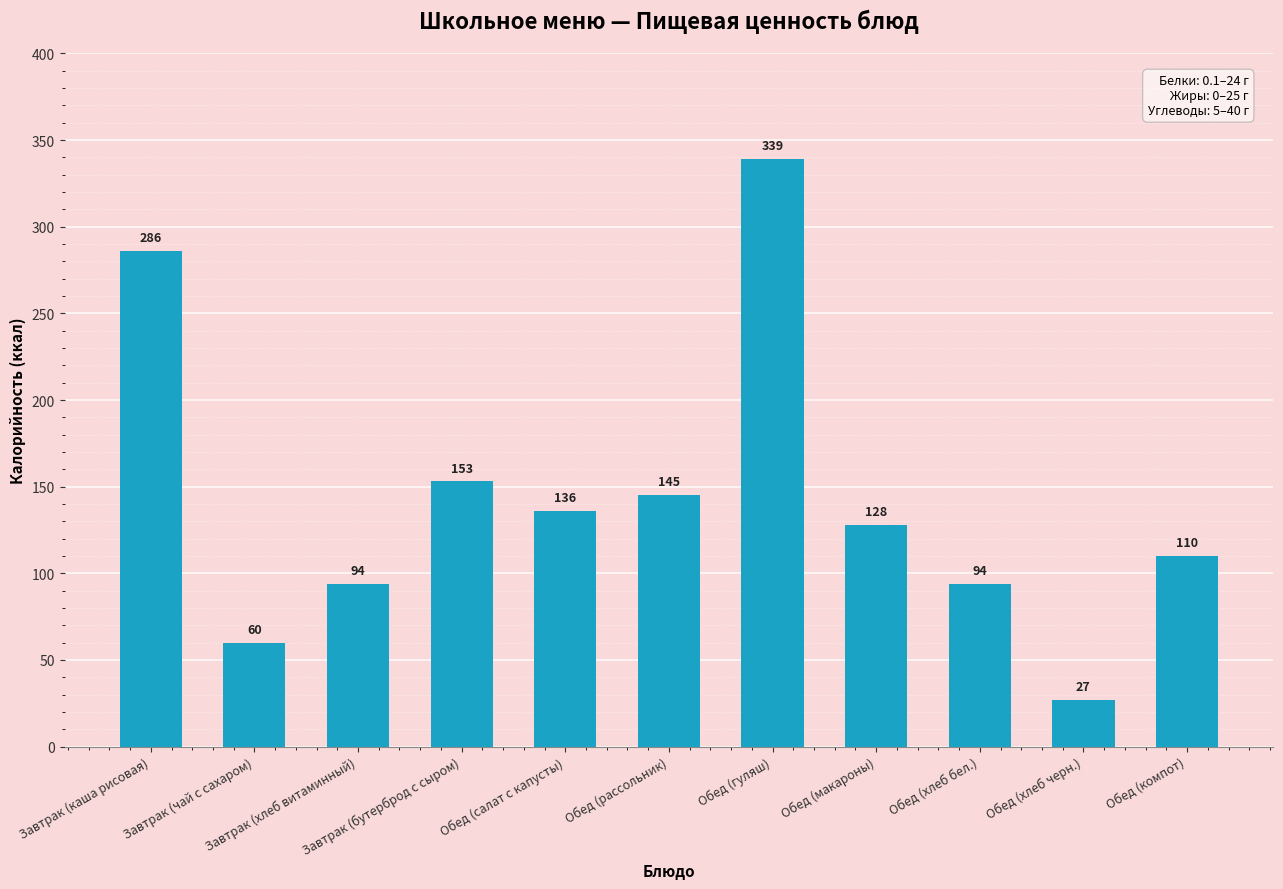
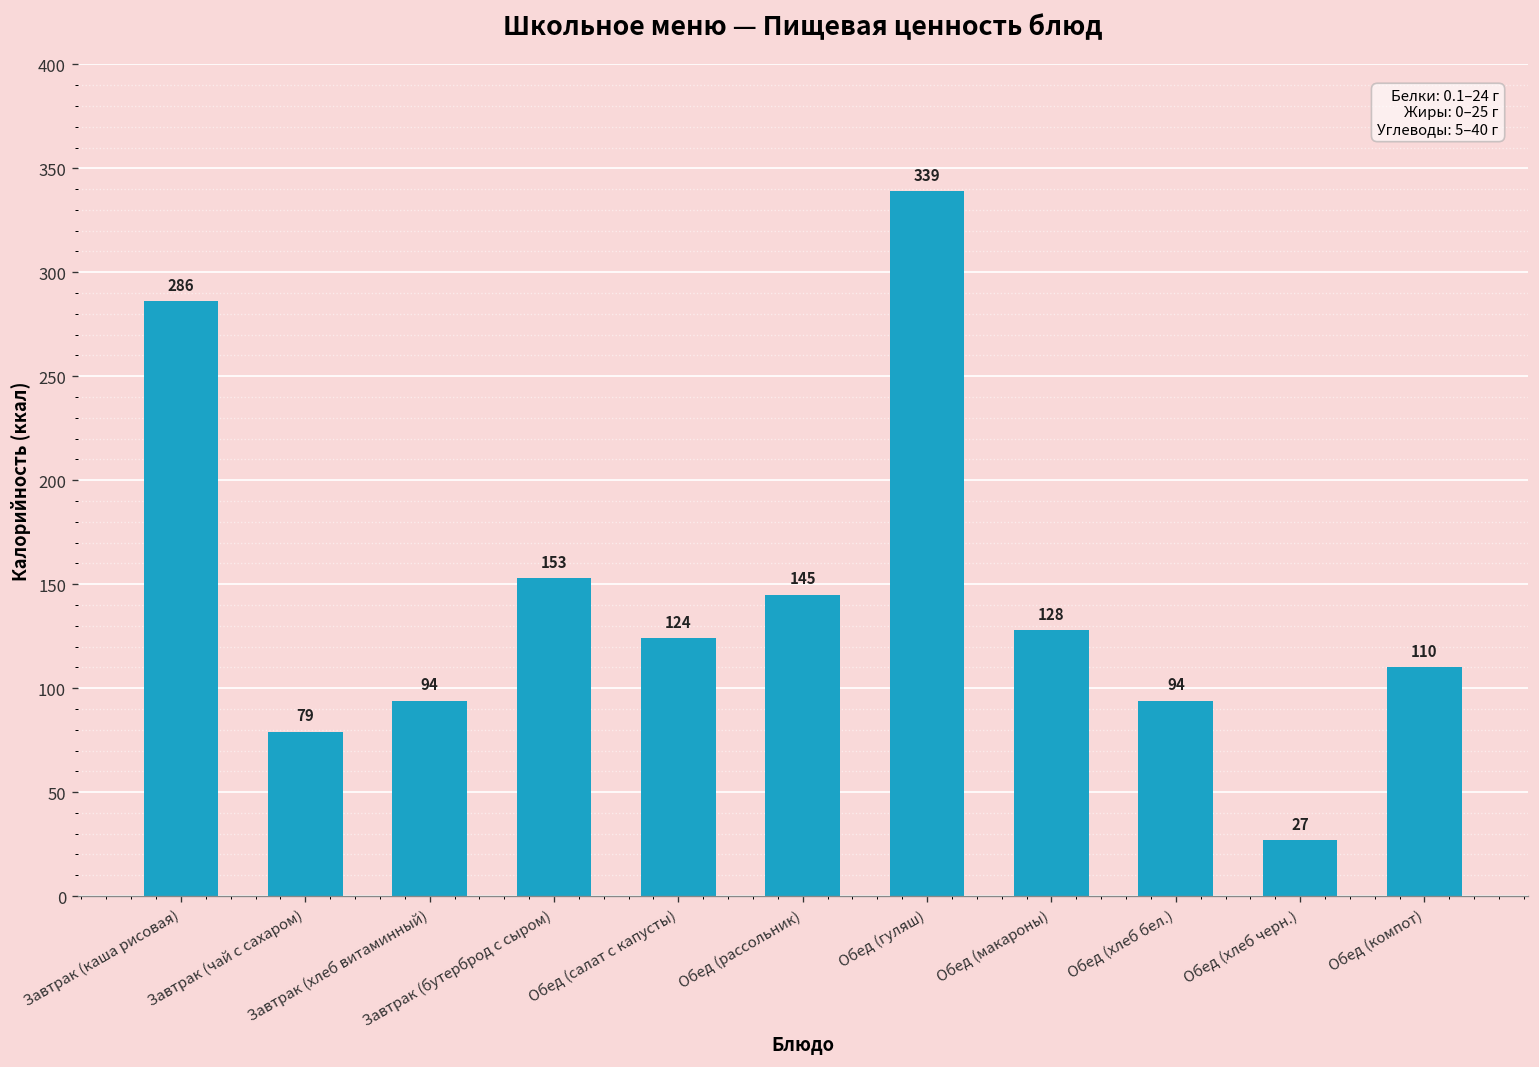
  {
    "Завтрак (каша рисовая)": 286,
-   "Завтрак (чай с сахаром)": 60,
+   "Завтрак (чай с сахаром)": 79,
    "Завтрак (хлеб витаминный)": 94,
    "Завтрак (бутерброд с сыром)": 153,
-   "Обед (салат с капусты)": 136,
+   "Обед (салат с капусты)": 124,
    "Обед (рассольник)": 145,
    "Обед (гуляш)": 339,
    "Обед (макароны)": 128,
    "Обед (хлеб бел.)": 94,
    "Обед (хлеб черн.)": 27,
    "Обед (компот)": 110
  }
